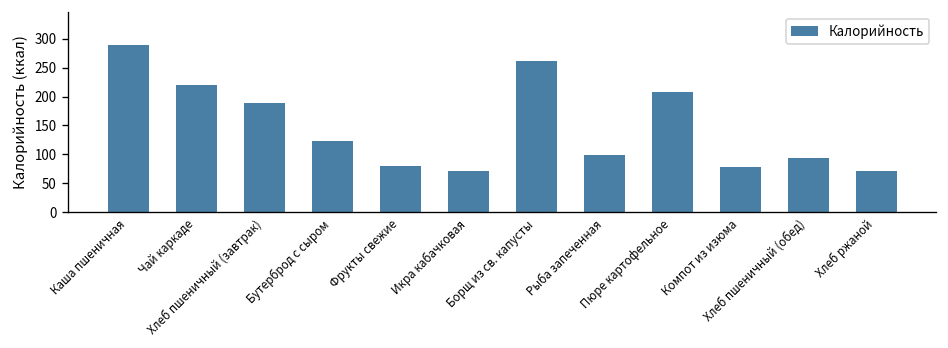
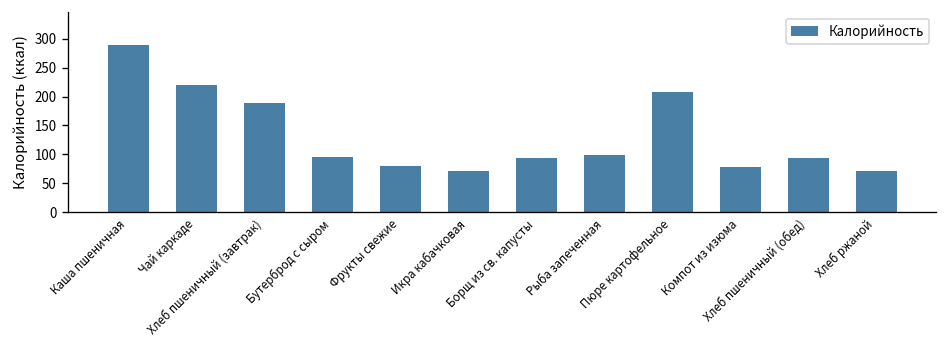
  {
    "Каша пшеничная": 290,
    "Чай каркаде": 220,
    "Хлеб пшеничный (завтрак)": 190,
-   "Бутерброд с сыром": 120,
+   "Бутерброд с сыром": 100,
    "Фрукты свежие": 80,
    "Икра кабачковая": 70,
-   "Борщ из св. капусты": 260,
+   "Борщ из св. капусты": 90,
    "Рыба запеченная": 100,
    "Пюре картофельное": 210,
    "Компот из изюма": 80,
    "Хлеб пшеничный (обед)": 90,
    "Хлеб ржаной": 70
  }
